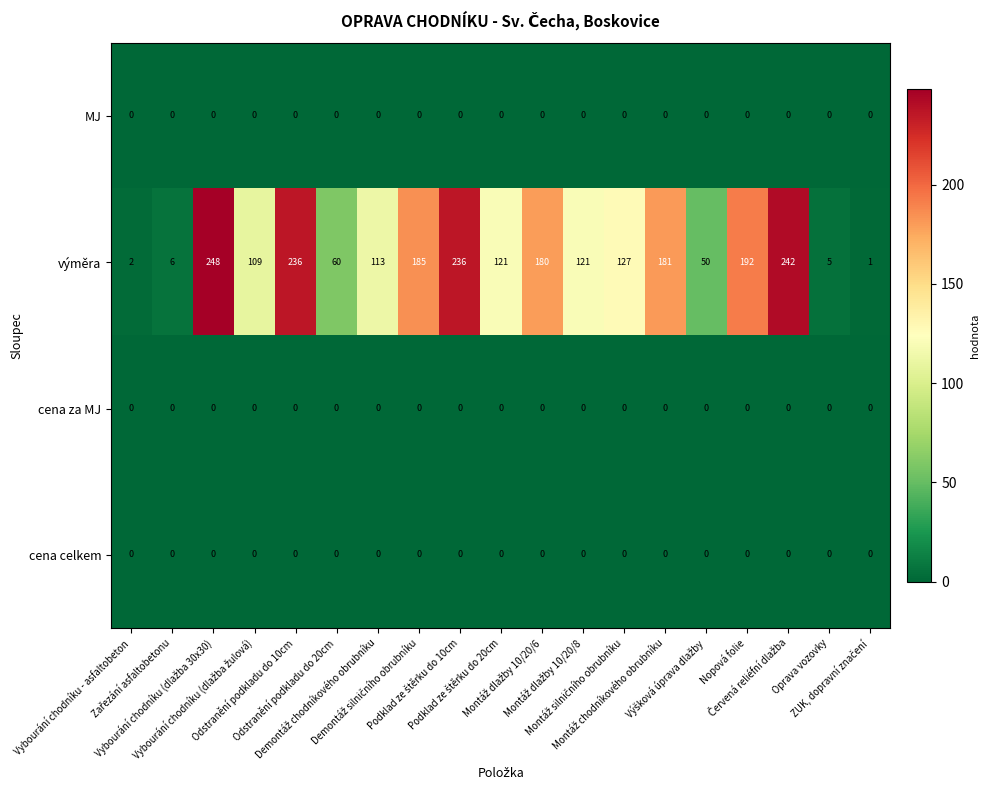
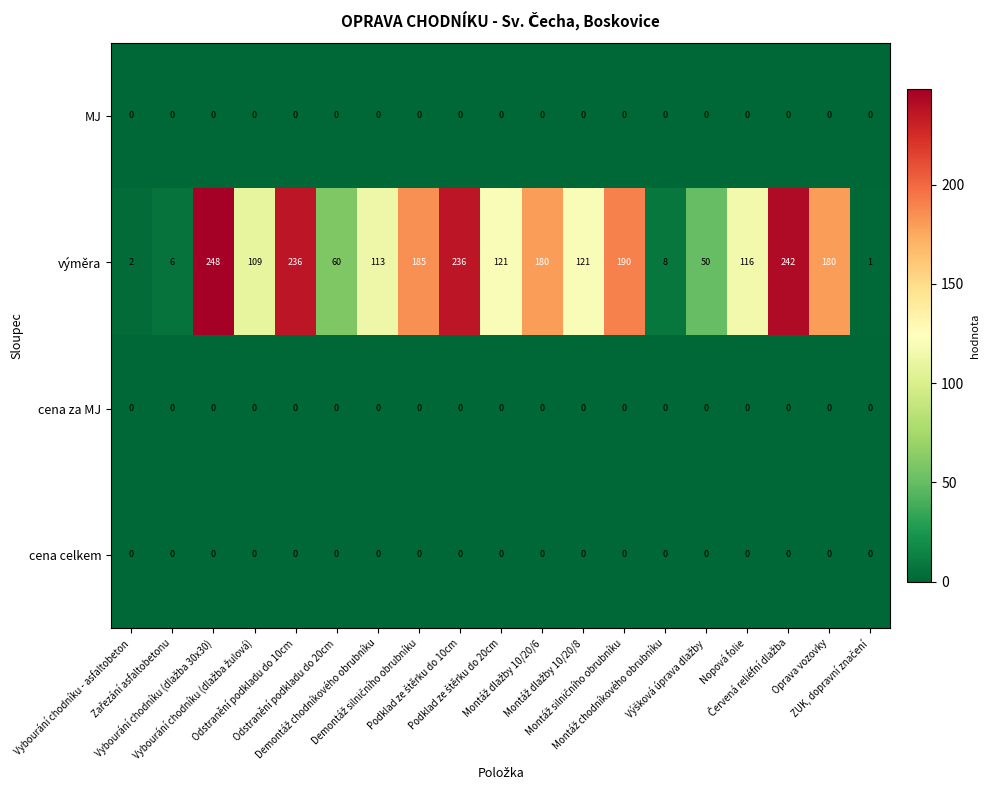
  {
    "MJ": {
      "Vybourání chodníku - asfaltobeton": 0,
      "Zařezání asfaltobetonu": 0,
      "Vybourání chodníku (dlažba 30x30)": 0,
      "Vybourání chodníku (dlažba žulová)": 0,
      "Odstranění podkladu do 10cm": 0,
      "Odstranění podkladu do 20cm": 0,
      "Demontáž chodníkového obrubníku": 0,
      "Demontáž silničního obrubníku": 0,
      "Podklad ze štěrku do 10cm": 0,
      "Podklad ze štěrku do 20cm": 0,
      "Montáž dlažby 10/20/6": 0,
      "Montáž dlažby 10/20/8": 0,
      "Montáž silničního obrubníku": 0,
      "Montáž chodníkového obrubníku": 0,
      "Výšková úprava dlažby": 0,
      "Nopová folie": 0,
      "Červená reliéfní dlažba": 0,
      "Oprava vozovky": 0,
      "ZUK, dopravní značení": 0
    },
    "výměra": {
      "Vybourání chodníku - asfaltobeton": 2,
      "Zařezání asfaltobetonu": 6,
      "Vybourání chodníku (dlažba 30x30)": 248,
      "Vybourání chodníku (dlažba žulová)": 109,
      "Odstranění podkladu do 10cm": 236,
      "Odstranění podkladu do 20cm": 60,
      "Demontáž chodníkového obrubníku": 113,
      "Demontáž silničního obrubníku": 185,
      "Podklad ze štěrku do 10cm": 236,
      "Podklad ze štěrku do 20cm": 121,
      "Montáž dlažby 10/20/6": 180,
      "Montáž dlažby 10/20/8": 121,
-     "Montáž silničního obrubníku": 127,
-     "Montáž chodníkového obrubníku": 181,
+     "Montáž silničního obrubníku": 190,
+     "Montáž chodníkového obrubníku": 8,
      "Výšková úprava dlažby": 50,
-     "Nopová folie": 192,
+     "Nopová folie": 116,
      "Červená reliéfní dlažba": 242,
-     "Oprava vozovky": 5,
+     "Oprava vozovky": 180,
      "ZUK, dopravní značení": 1
    },
    "cena za MJ": {
      "Vybourání chodníku - asfaltobeton": 0,
      "Zařezání asfaltobetonu": 0,
      "Vybourání chodníku (dlažba 30x30)": 0,
      "Vybourání chodníku (dlažba žulová)": 0,
      "Odstranění podkladu do 10cm": 0,
      "Odstranění podkladu do 20cm": 0,
      "Demontáž chodníkového obrubníku": 0,
      "Demontáž silničního obrubníku": 0,
      "Podklad ze štěrku do 10cm": 0,
      "Podklad ze štěrku do 20cm": 0,
      "Montáž dlažby 10/20/6": 0,
      "Montáž dlažby 10/20/8": 0,
      "Montáž silničního obrubníku": 0,
      "Montáž chodníkového obrubníku": 0,
      "Výšková úprava dlažby": 0,
      "Nopová folie": 0,
      "Červená reliéfní dlažba": 0,
      "Oprava vozovky": 0,
      "ZUK, dopravní značení": 0
    },
    "cena celkem": {
      "Vybourání chodníku - asfaltobeton": 0,
      "Zařezání asfaltobetonu": 0,
      "Vybourání chodníku (dlažba 30x30)": 0,
      "Vybourání chodníku (dlažba žulová)": 0,
      "Odstranění podkladu do 10cm": 0,
      "Odstranění podkladu do 20cm": 0,
      "Demontáž chodníkového obrubníku": 0,
      "Demontáž silničního obrubníku": 0,
      "Podklad ze štěrku do 10cm": 0,
      "Podklad ze štěrku do 20cm": 0,
      "Montáž dlažby 10/20/6": 0,
      "Montáž dlažby 10/20/8": 0,
      "Montáž silničního obrubníku": 0,
      "Montáž chodníkového obrubníku": 0,
      "Výšková úprava dlažby": 0,
      "Nopová folie": 0,
      "Červená reliéfní dlažba": 0,
      "Oprava vozovky": 0,
      "ZUK, dopravní značení": 0
    }
  }
